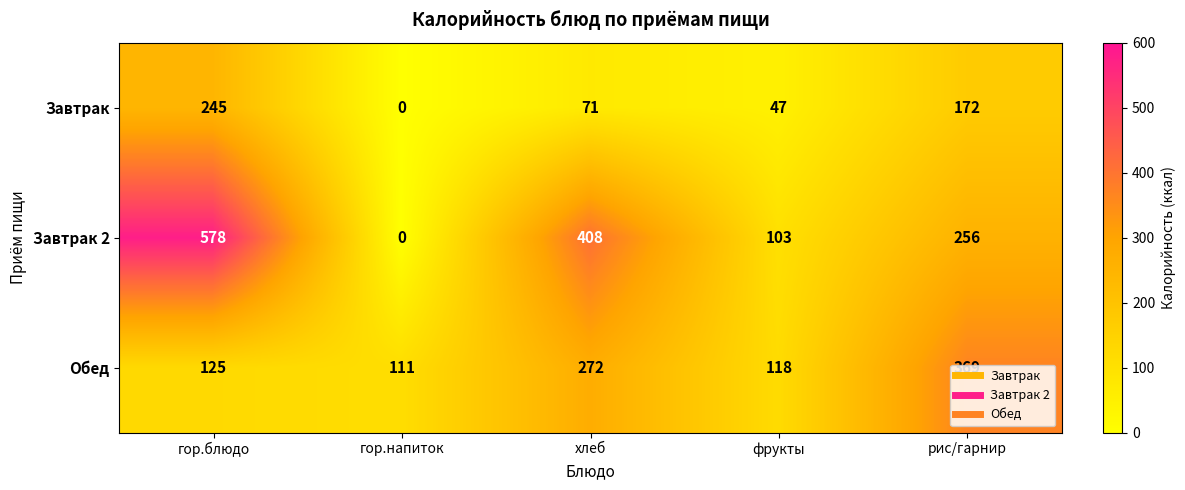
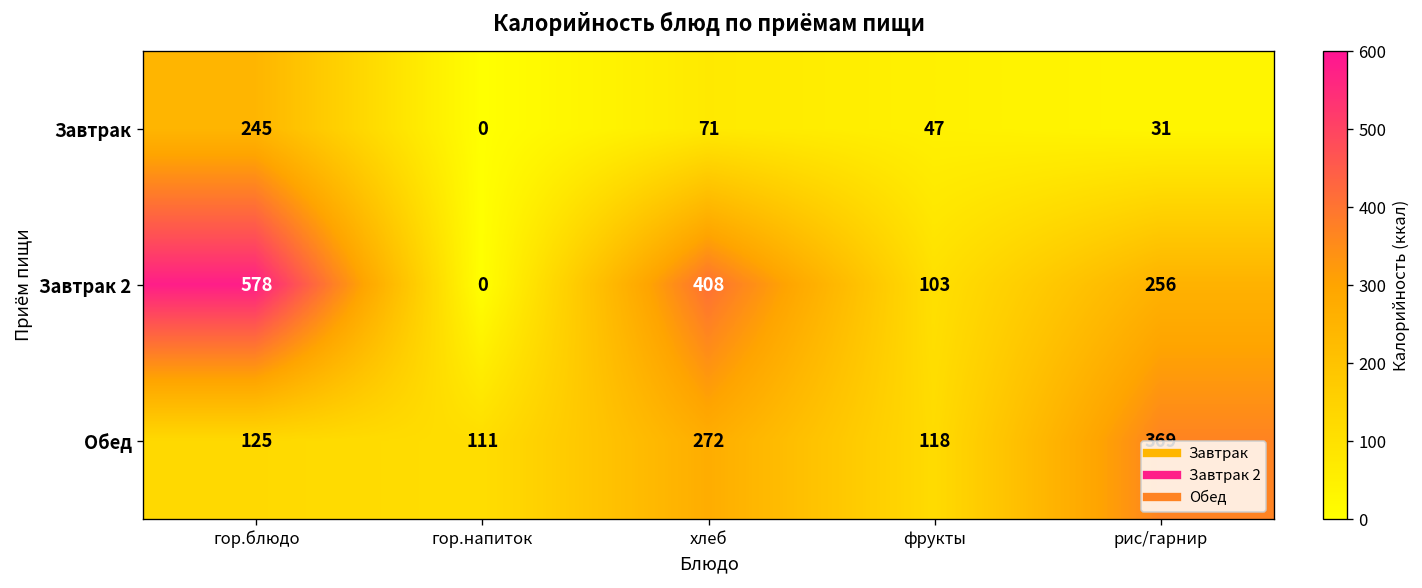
  {
    "Завтрак": {
      "гор.блюдо": 245,
      "гор.напиток": 0,
      "хлеб": 71,
      "фрукты": 47,
-     "рис/гарнир": 172
+     "рис/гарнир": 31
    },
    "Завтрак 2": {
      "гор.блюдо": 578,
      "гор.напиток": 0,
      "хлеб": 408,
      "фрукты": 103,
      "рис/гарнир": 256
    },
    "Обед": {
      "гор.блюдо": 125,
      "гор.напиток": 111,
      "хлеб": 272,
      "фрукты": 118
    }
  }
